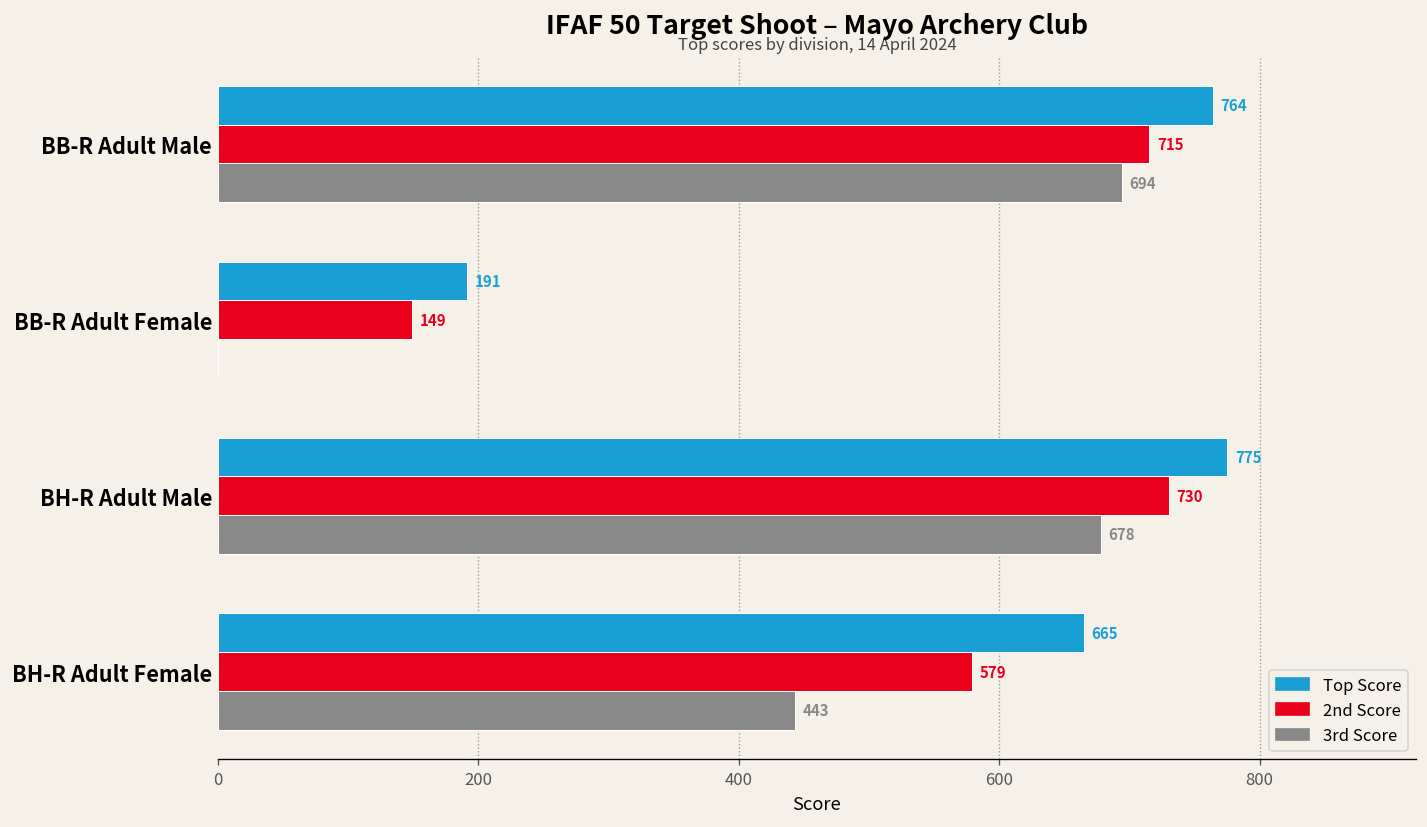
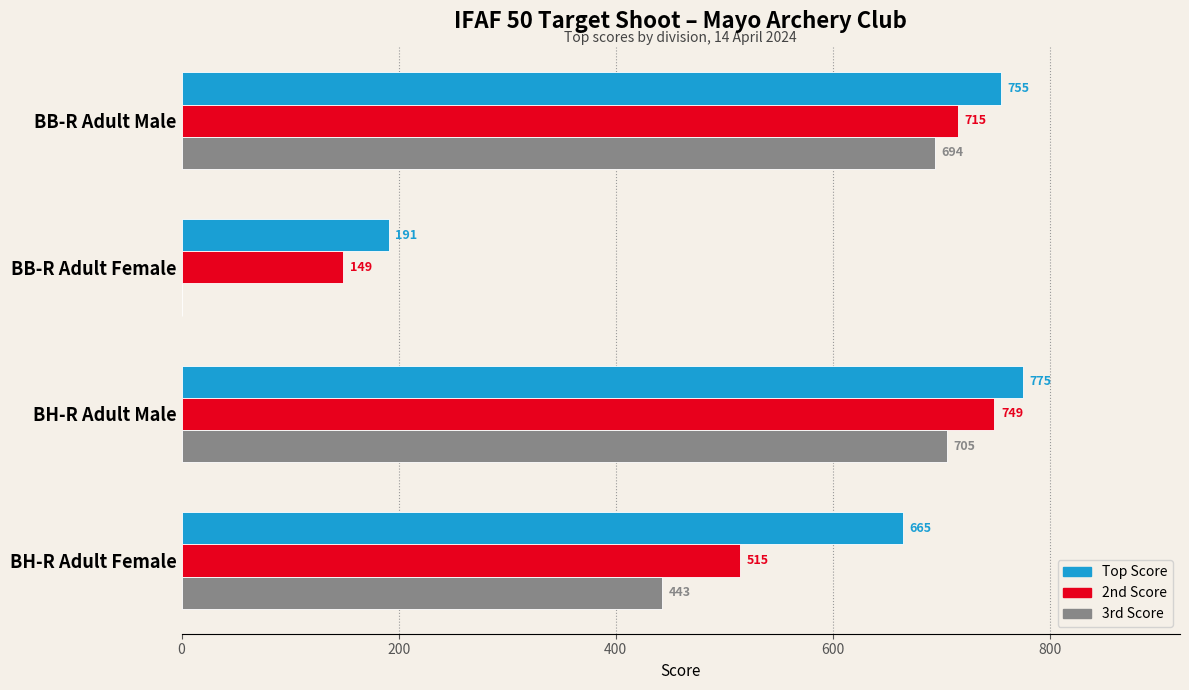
  {
    "Top Score": {
-     "BB-R Adult Male": 764,
+     "BB-R Adult Male": 755,
      "BB-R Adult Female": 191,
      "BH-R Adult Male": 775,
      "BH-R Adult Female": 665
    },
    "2nd Score": {
      "BB-R Adult Male": 715,
      "BB-R Adult Female": 149,
-     "BH-R Adult Male": 730,
-     "BH-R Adult Female": 579
+     "BH-R Adult Male": 749,
+     "BH-R Adult Female": 515
    },
    "3rd Score": {
      "BB-R Adult Male": 694,
-     "BH-R Adult Male": 678,
+     "BH-R Adult Male": 705,
      "BH-R Adult Female": 443
    }
  }
